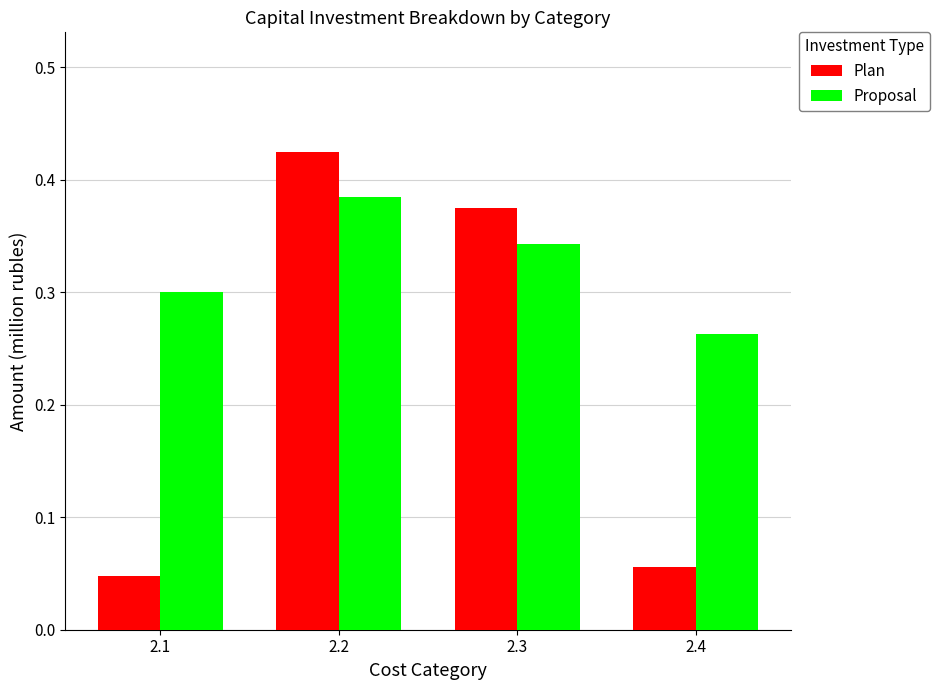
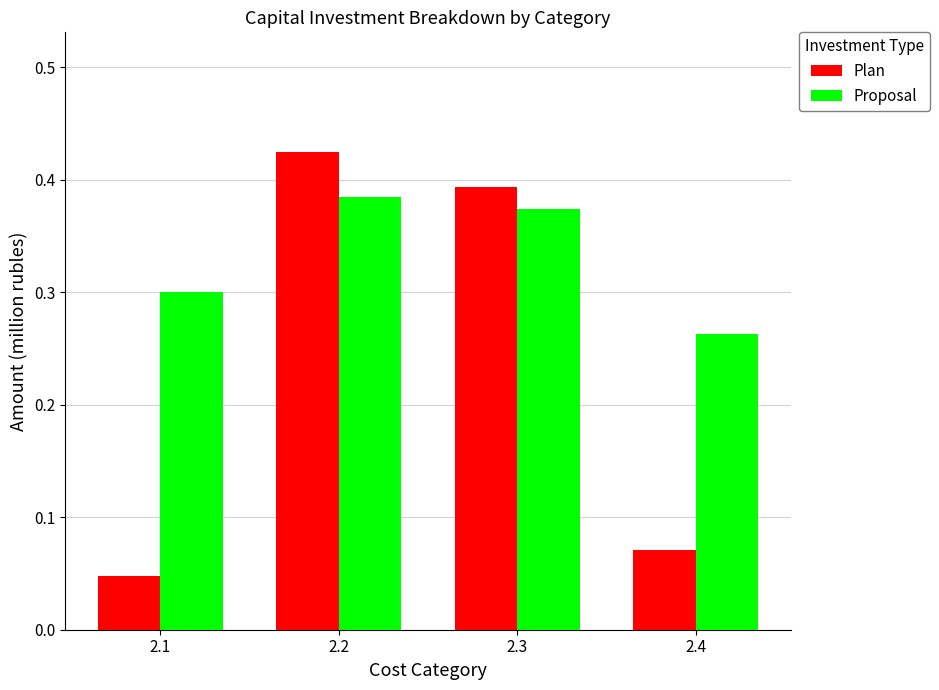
  {
    "Plan": {
      "2.1": 0.048,
      "2.2": 0.425,
-     "2.3": 0.375,
-     "2.4": 0.055
+     "2.3": 0.393,
+     "2.4": 0.071
    },
    "Proposal": {
      "2.1": 0.300,
      "2.2": 0.385,
-     "2.3": 0.343,
+     "2.3": 0.374,
      "2.4": 0.263
    }
  }
